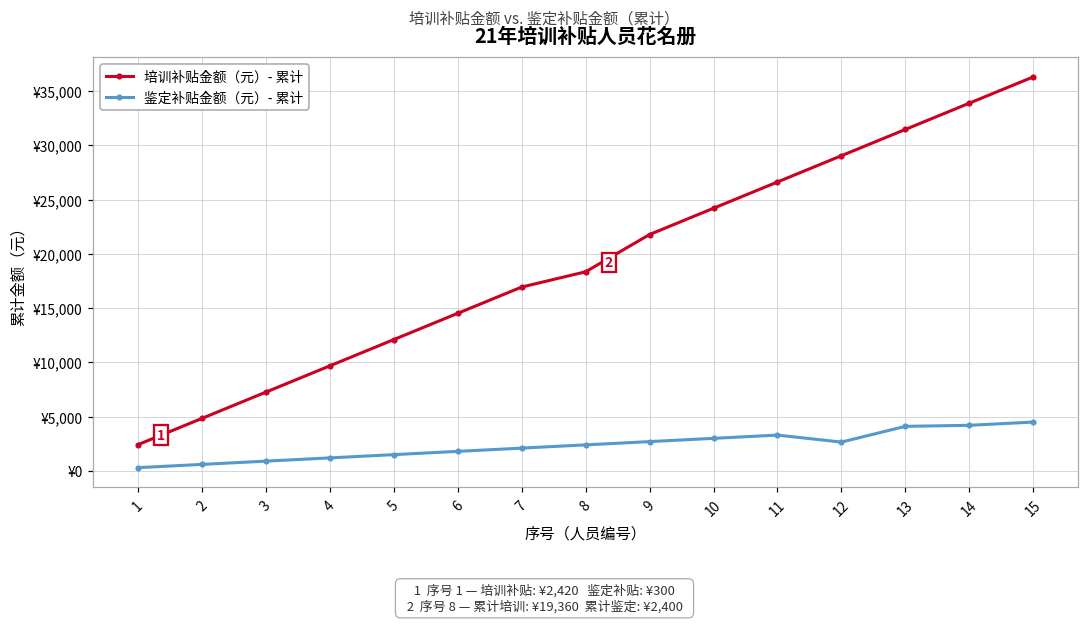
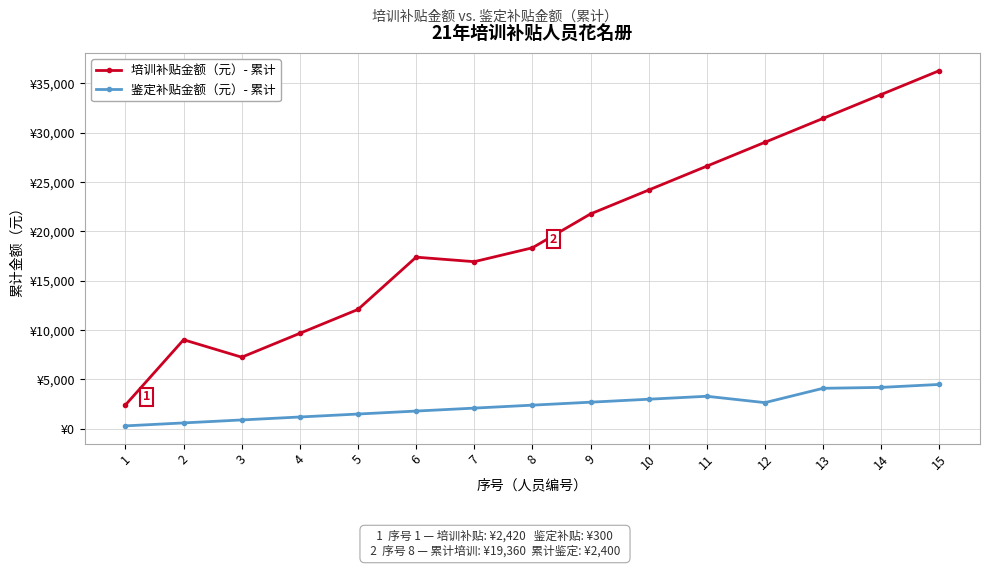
  {
    "培训补贴金额（元）- 累计": {
-     "2": "¥5,000",
+     "2": "¥9,000",
      "3": "¥7,000",
      "4": "¥10,000",
      "5": "¥12,000",
-     "6": "¥15,000",
+     "6": "¥17,000",
      "7": "¥17,000",
      "9": "¥22,000",
      "10": "¥24,000",
      "11": "¥27,000",
      "12": "¥29,000",
      "13": "¥31,000",
      "14": "¥34,000",
      "15": "¥36,000"
    },
    "鉴定补贴金额（元）- 累计": {
      "1": "¥0",
      "2": "¥1,000",
      "3": "¥1,000",
      "4": "¥1,000",
      "5": "¥2,000",
      "6": "¥2,000",
      "7": "¥2,000",
      "8": "¥2,000",
      "9": "¥3,000",
      "10": "¥3,000",
      "11": "¥3,000",
      "12": "¥3,000",
      "13": "¥4,000",
      "14": "¥4,000",
      "15": "¥5,000"
    }
  }
